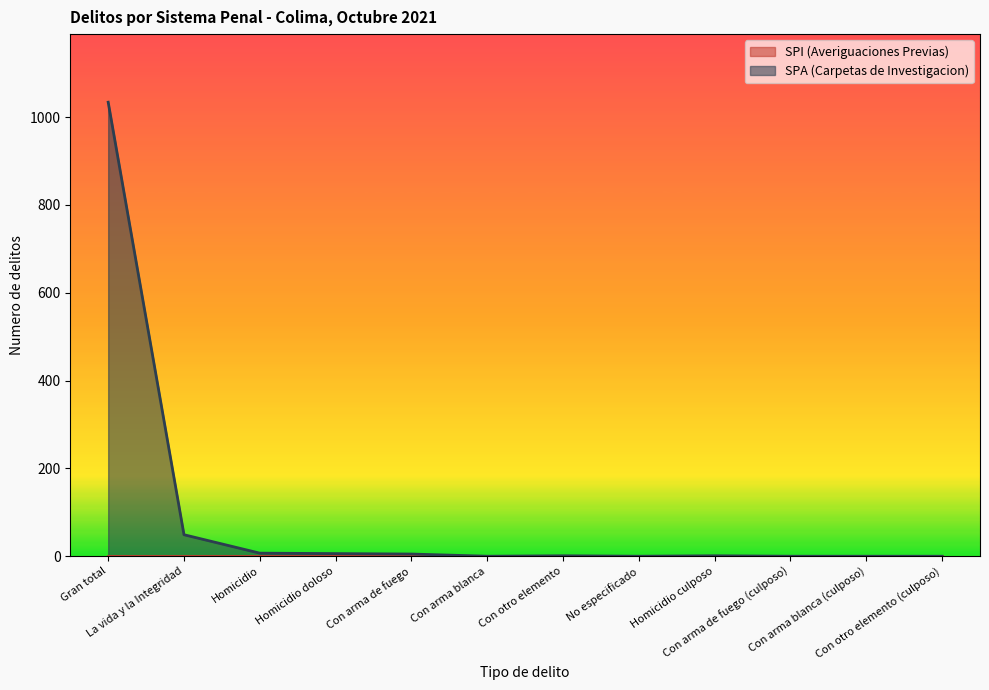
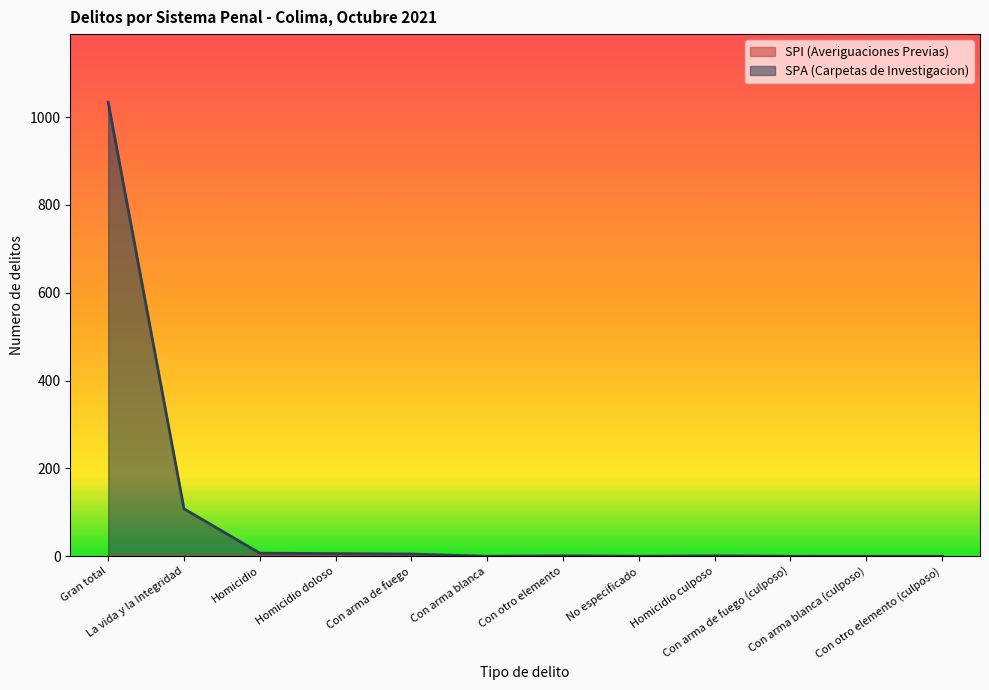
  {
    "SPI (Averiguaciones Previas)": {
      "Gran total": 0,
      "La vida y la Integridad": 0,
      "Homicidio": 0,
      "Homicidio doloso": 0
    },
    "SPA (Carpetas de Investigacion)": {
      "Gran total": 1030,
-     "La vida y la Integridad": 50,
+     "La vida y la Integridad": 110,
      "Homicidio": 10,
      "Homicidio doloso": 10
    }
  }
